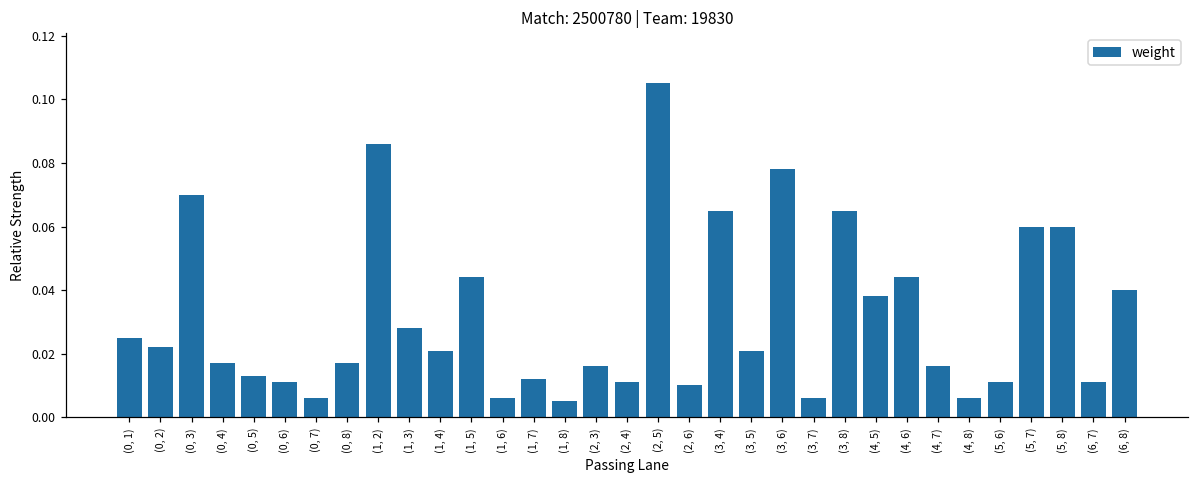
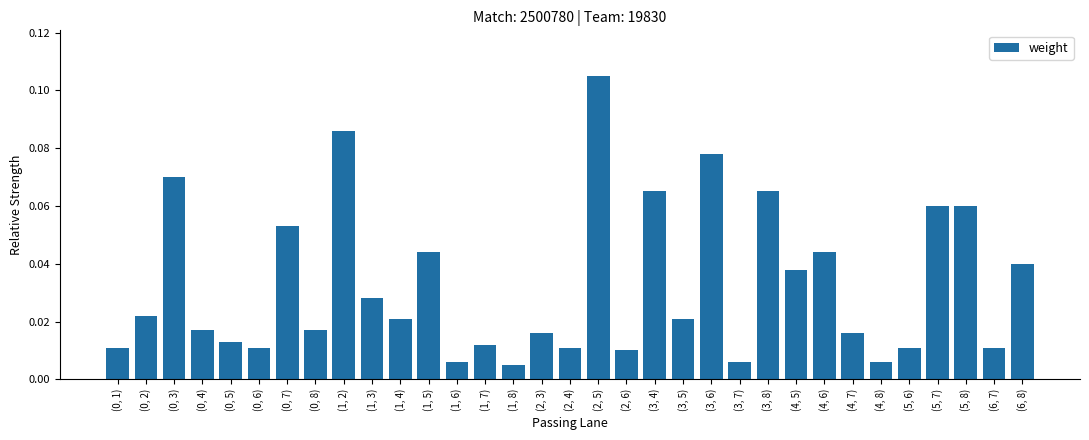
  {
-   "(0, 1)": 0.025,
+   "(0, 1)": 0.011,
    "(0, 2)": 0.022,
    "(0, 3)": 0.070,
    "(0, 4)": 0.017,
    "(0, 5)": 0.013,
    "(0, 6)": 0.011,
-   "(0, 7)": 0.006,
+   "(0, 7)": 0.053,
    "(0, 8)": 0.017,
    "(1, 2)": 0.086,
    "(1, 3)": 0.028,
    "(1, 4)": 0.021,
    "(1, 5)": 0.044,
    "(1, 6)": 0.006,
    "(1, 7)": 0.012,
    "(1, 8)": 0.005,
    "(2, 3)": 0.016,
    "(2, 4)": 0.011,
    "(2, 5)": 0.105,
    "(2, 6)": 0.010,
    "(3, 4)": 0.065,
    "(3, 5)": 0.021,
    "(3, 6)": 0.078,
    "(3, 7)": 0.006,
    "(3, 8)": 0.065,
    "(4, 5)": 0.038,
    "(4, 6)": 0.044,
    "(4, 7)": 0.016,
    "(4, 8)": 0.006,
    "(5, 6)": 0.011,
    "(5, 7)": 0.060,
    "(5, 8)": 0.060,
    "(6, 7)": 0.011,
    "(6, 8)": 0.040
  }
